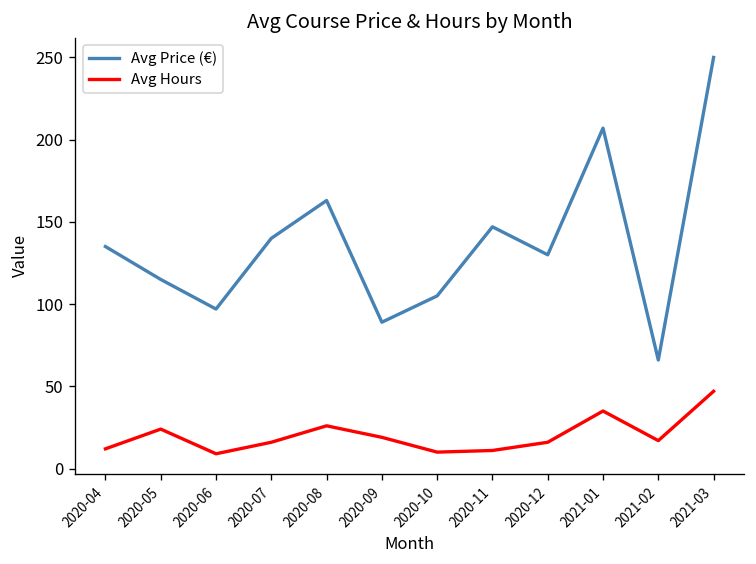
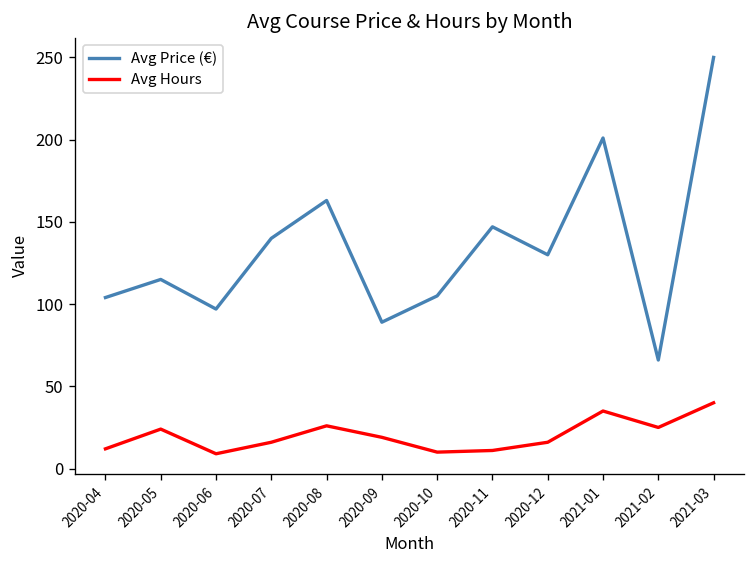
  {
    "Avg Price (€)": {
-     "2020-04": 135,
+     "2020-04": 104,
      "2020-05": 115,
      "2020-06": 97,
      "2020-07": 140,
      "2020-08": 163,
      "2020-09": 89,
      "2020-10": 105,
      "2020-11": 147,
      "2020-12": 130,
-     "2021-01": 207,
+     "2021-01": 201,
      "2021-02": 66,
      "2021-03": 250
    },
    "Avg Hours": {
      "2020-04": 12,
      "2020-05": 24,
      "2020-06": 9,
      "2020-07": 16,
      "2020-08": 26,
      "2020-09": 19,
      "2020-10": 10,
      "2020-11": 11,
      "2020-12": 16,
      "2021-01": 35,
-     "2021-02": 17,
-     "2021-03": 47
+     "2021-02": 25,
+     "2021-03": 40
    }
  }
